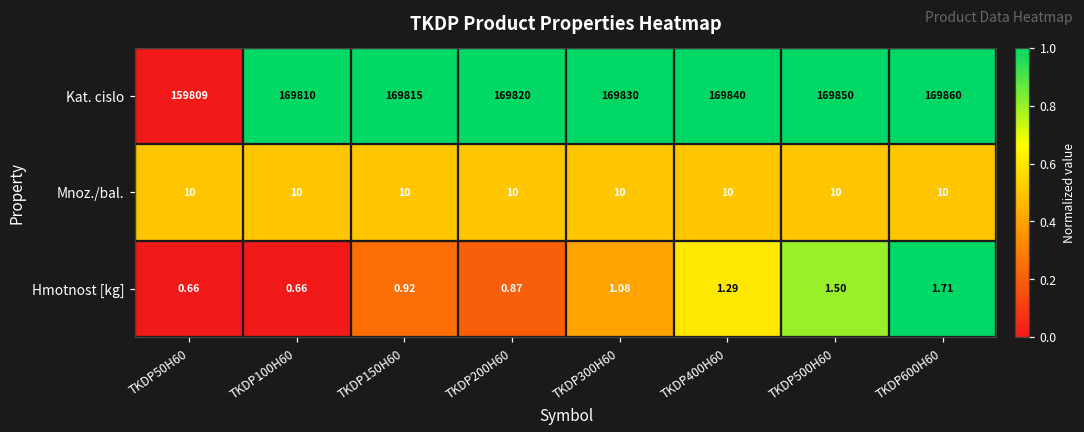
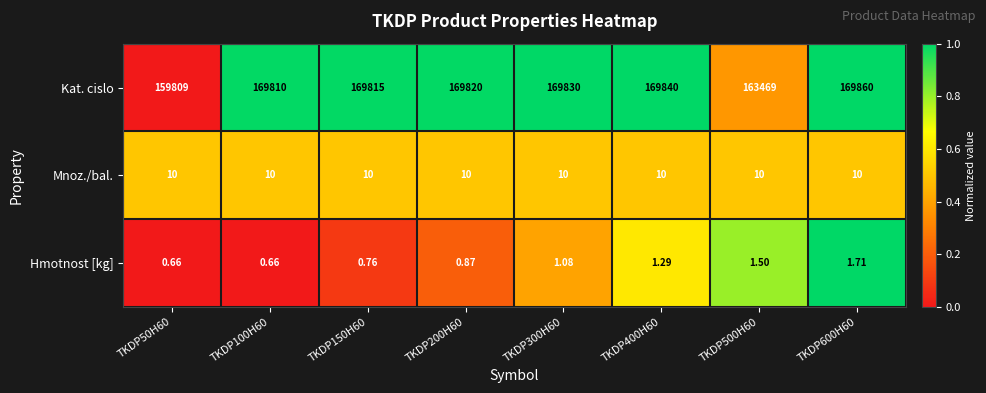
  {
    "Kat. cislo": {
      "TKDP50H60": 159809,
      "TKDP100H60": 169810,
      "TKDP150H60": 169815,
      "TKDP200H60": 169820,
      "TKDP300H60": 169830,
      "TKDP400H60": 169840,
-     "TKDP500H60": 169850,
+     "TKDP500H60": 163469,
      "TKDP600H60": 169860
    },
    "Mnoz./bal.": {
      "TKDP50H60": 10,
      "TKDP100H60": 10,
      "TKDP150H60": 10,
      "TKDP200H60": 10,
      "TKDP300H60": 10,
      "TKDP400H60": 10,
      "TKDP500H60": 10,
      "TKDP600H60": 10
    },
    "Hmotnost [kg]": {
      "TKDP50H60": 0.66,
      "TKDP100H60": 0.66,
-     "TKDP150H60": 0.92,
+     "TKDP150H60": 0.76,
      "TKDP200H60": 0.87,
      "TKDP300H60": 1.08,
      "TKDP400H60": 1.29,
      "TKDP500H60": 1.50,
      "TKDP600H60": 1.71
    }
  }
